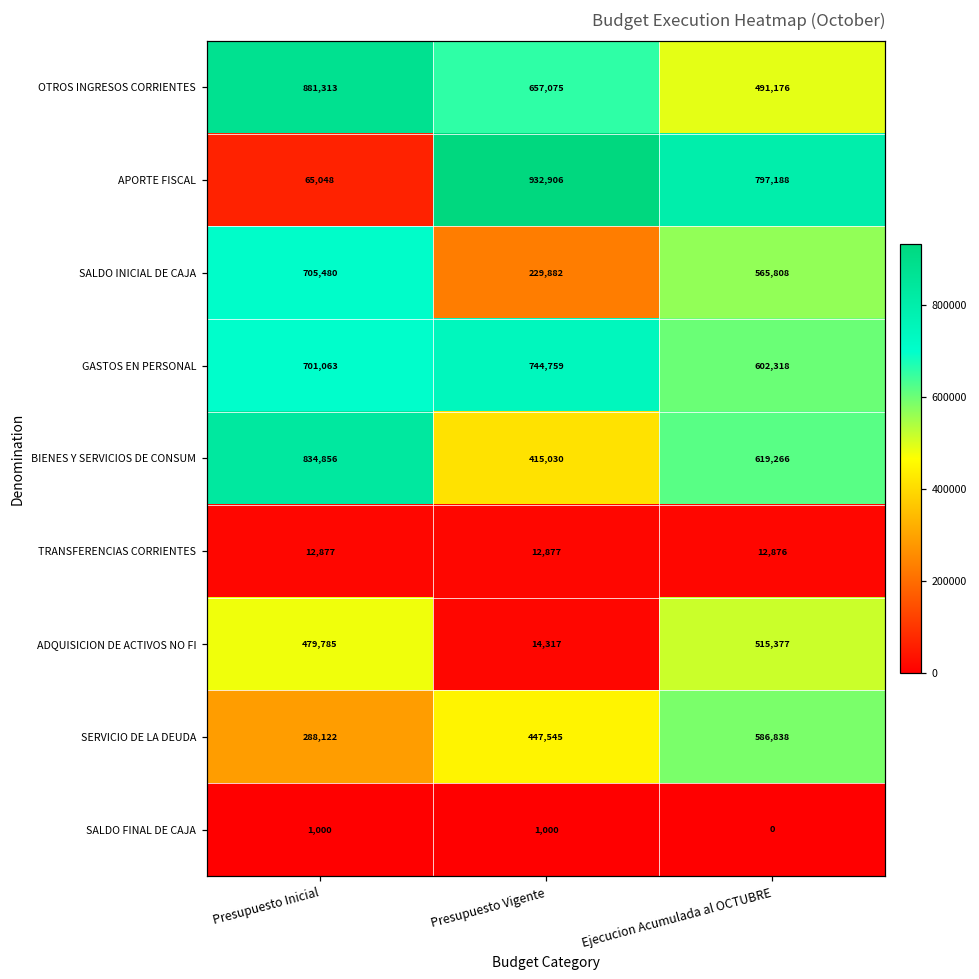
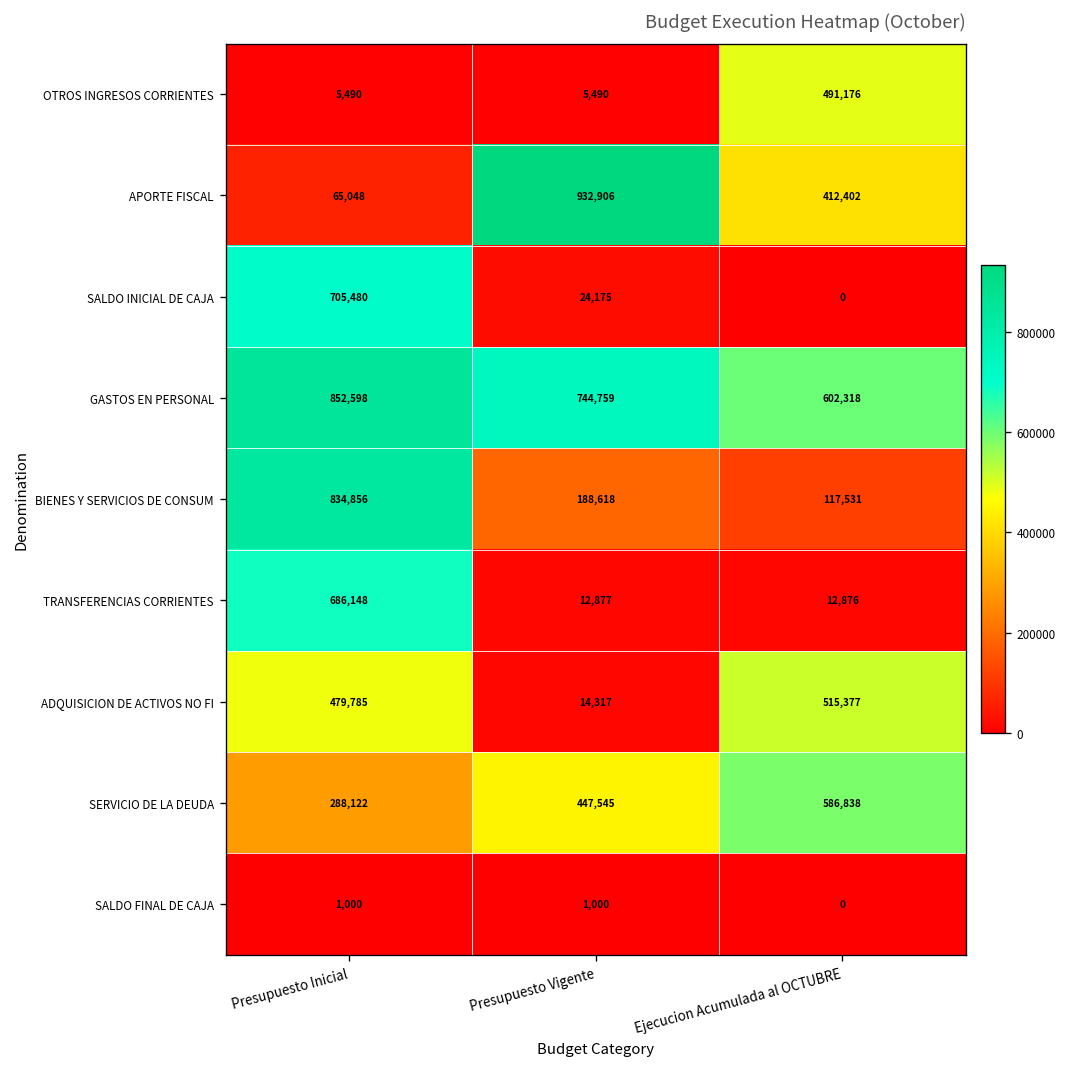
  {
    "OTROS INGRESOS CORRIENTES": {
-     "Presupuesto Inicial": "881,313",
-     "Presupuesto Vigente": "657,075",
+     "Presupuesto Inicial": "5,490",
+     "Presupuesto Vigente": "5,490",
      "Ejecucion Acumulada al OCTUBRE": "491,176"
    },
    "APORTE FISCAL": {
      "Presupuesto Inicial": "65,048",
      "Presupuesto Vigente": "932,906",
-     "Ejecucion Acumulada al OCTUBRE": "797,188"
+     "Ejecucion Acumulada al OCTUBRE": "412,402"
    },
    "SALDO INICIAL DE CAJA": {
      "Presupuesto Inicial": "705,480",
-     "Presupuesto Vigente": "229,882",
-     "Ejecucion Acumulada al OCTUBRE": "565,808"
+     "Presupuesto Vigente": "24,175",
+     "Ejecucion Acumulada al OCTUBRE": "0"
    },
    "GASTOS EN PERSONAL": {
-     "Presupuesto Inicial": "701,063",
+     "Presupuesto Inicial": "852,598",
      "Presupuesto Vigente": "744,759",
      "Ejecucion Acumulada al OCTUBRE": "602,318"
    },
    "BIENES Y SERVICIOS DE CONSUM": {
      "Presupuesto Inicial": "834,856",
-     "Presupuesto Vigente": "415,030",
-     "Ejecucion Acumulada al OCTUBRE": "619,266"
+     "Presupuesto Vigente": "188,618",
+     "Ejecucion Acumulada al OCTUBRE": "117,531"
    },
    "TRANSFERENCIAS CORRIENTES": {
-     "Presupuesto Inicial": "12,877",
+     "Presupuesto Inicial": "686,148",
      "Presupuesto Vigente": "12,877",
      "Ejecucion Acumulada al OCTUBRE": "12,876"
    },
    "ADQUISICION DE ACTIVOS NO FI": {
      "Presupuesto Inicial": "479,785",
      "Presupuesto Vigente": "14,317",
      "Ejecucion Acumulada al OCTUBRE": "515,377"
    },
    "SERVICIO DE LA DEUDA": {
      "Presupuesto Inicial": "288,122",
      "Presupuesto Vigente": "447,545",
      "Ejecucion Acumulada al OCTUBRE": "586,838"
    },
    "SALDO FINAL DE CAJA": {
      "Presupuesto Inicial": "1,000",
      "Presupuesto Vigente": "1,000",
      "Ejecucion Acumulada al OCTUBRE": "0"
    }
  }
